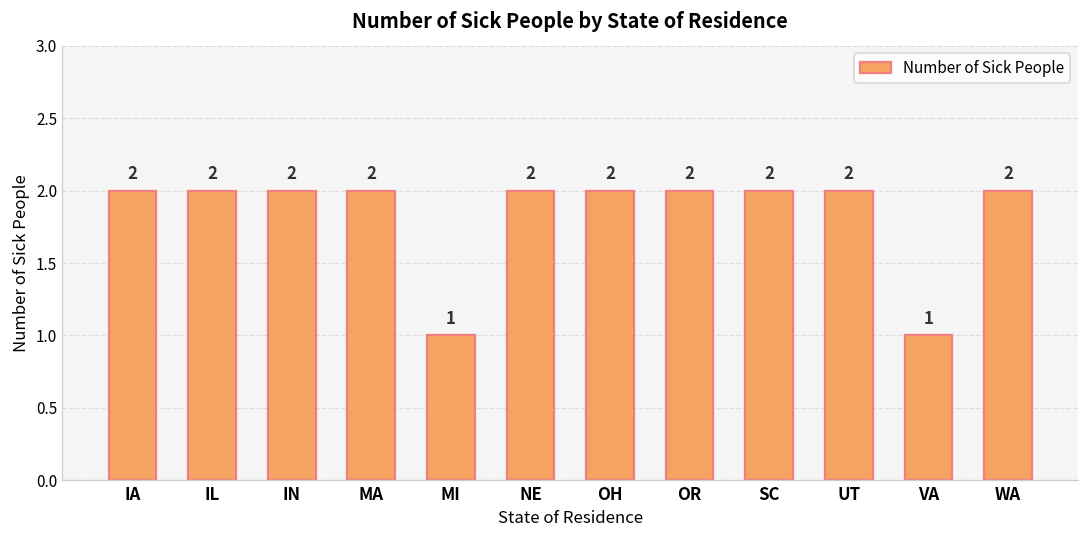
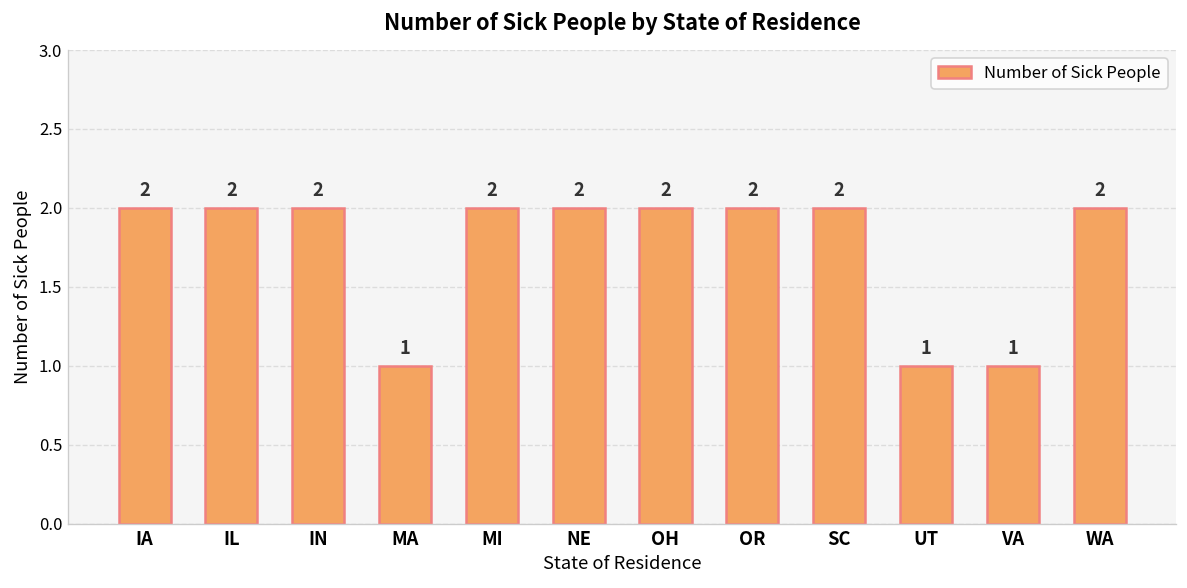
  {
    "IA": 2,
    "IL": 2,
    "IN": 2,
-   "MA": 2,
-   "MI": 1,
+   "MA": 1,
+   "MI": 2,
    "NE": 2,
    "OH": 2,
    "OR": 2,
    "SC": 2,
-   "UT": 2,
+   "UT": 1,
    "VA": 1,
    "WA": 2
  }
